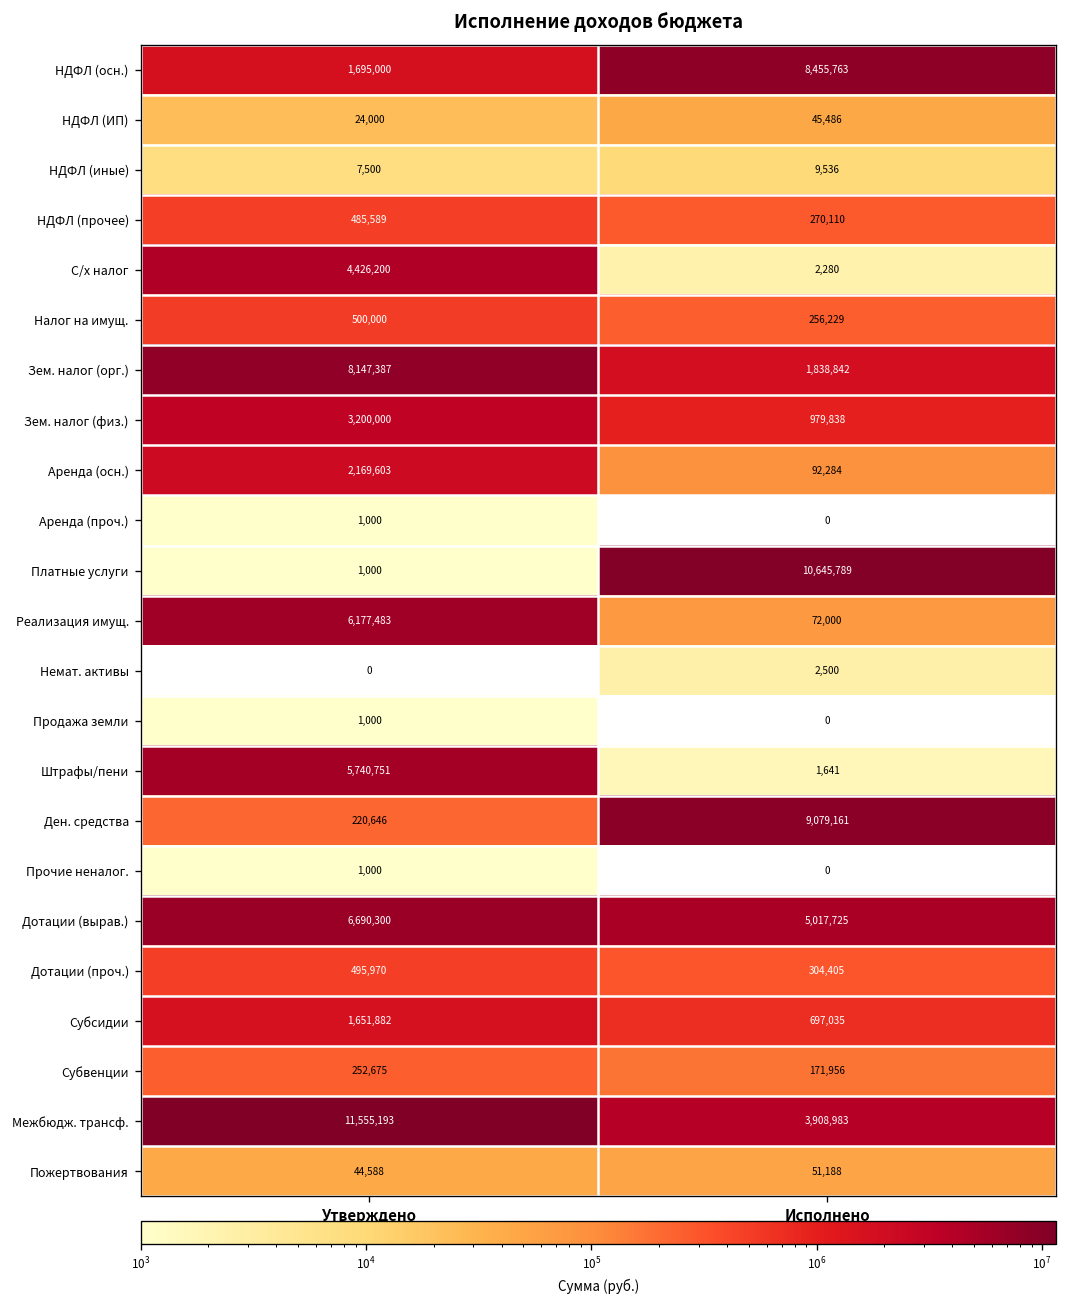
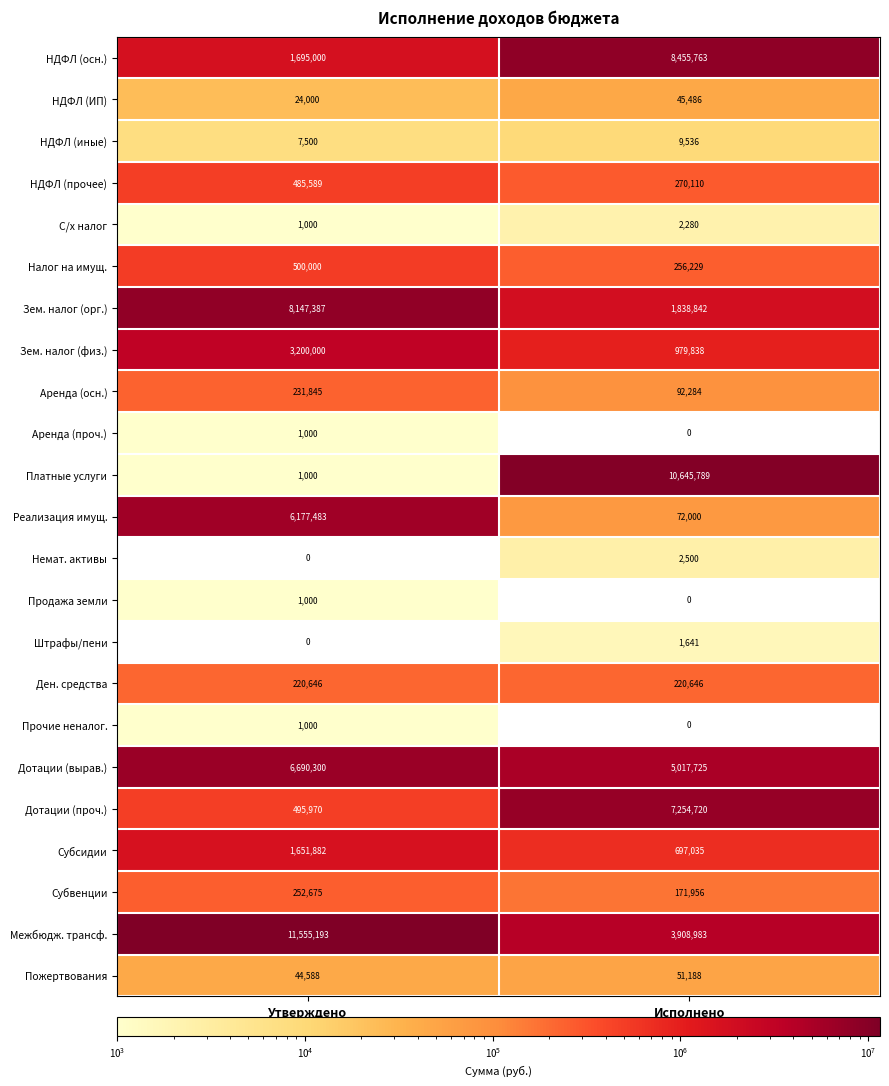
  {
    "НДФЛ (осн.)": {
      "Утверждено": "1,695,000",
      "Исполнено": "8,455,763"
    },
    "НДФЛ (ИП)": {
      "Утверждено": "24,000",
      "Исполнено": "45,486"
    },
    "НДФЛ (иные)": {
      "Утверждено": "7,500",
      "Исполнено": "9,536"
    },
    "НДФЛ (прочее)": {
      "Утверждено": "485,589",
      "Исполнено": "270,110"
    },
    "С/х налог": {
-     "Утверждено": "4,426,200",
+     "Утверждено": "1,000",
      "Исполнено": "2,280"
    },
    "Налог на имущ.": {
      "Утверждено": "500,000",
      "Исполнено": "256,229"
    },
    "Зем. налог (орг.)": {
      "Утверждено": "8,147,387",
      "Исполнено": "1,838,842"
    },
    "Зем. налог (физ.)": {
      "Утверждено": "3,200,000",
      "Исполнено": "979,838"
    },
    "Аренда (осн.)": {
-     "Утверждено": "2,169,603",
+     "Утверждено": "231,845",
      "Исполнено": "92,284"
    },
    "Аренда (проч.)": {
      "Утверждено": "1,000",
      "Исполнено": "0"
    },
    "Платные услуги": {
      "Утверждено": "1,000",
      "Исполнено": "10,645,789"
    },
    "Реализация имущ.": {
      "Утверждено": "6,177,483",
      "Исполнено": "72,000"
    },
    "Немат. активы": {
      "Утверждено": "0",
      "Исполнено": "2,500"
    },
    "Продажа земли": {
      "Утверждено": "1,000",
      "Исполнено": "0"
    },
    "Штрафы/пени": {
-     "Утверждено": "5,740,751",
+     "Утверждено": "0",
      "Исполнено": "1,641"
    },
    "Ден. средства": {
      "Утверждено": "220,646",
-     "Исполнено": "9,079,161"
+     "Исполнено": "220,646"
    },
    "Прочие неналог.": {
      "Утверждено": "1,000",
      "Исполнено": "0"
    },
    "Дотации (вырав.)": {
      "Утверждено": "6,690,300",
      "Исполнено": "5,017,725"
    },
    "Дотации (проч.)": {
      "Утверждено": "495,970",
-     "Исполнено": "304,405"
+     "Исполнено": "7,254,720"
    },
    "Субсидии": {
      "Утверждено": "1,651,882",
      "Исполнено": "697,035"
    },
    "Субвенции": {
      "Утверждено": "252,675",
      "Исполнено": "171,956"
    },
    "Межбюдж. трансф.": {
      "Утверждено": "11,555,193",
      "Исполнено": "3,908,983"
    },
    "Пожертвования": {
      "Утверждено": "44,588",
      "Исполнено": "51,188"
    }
  }
